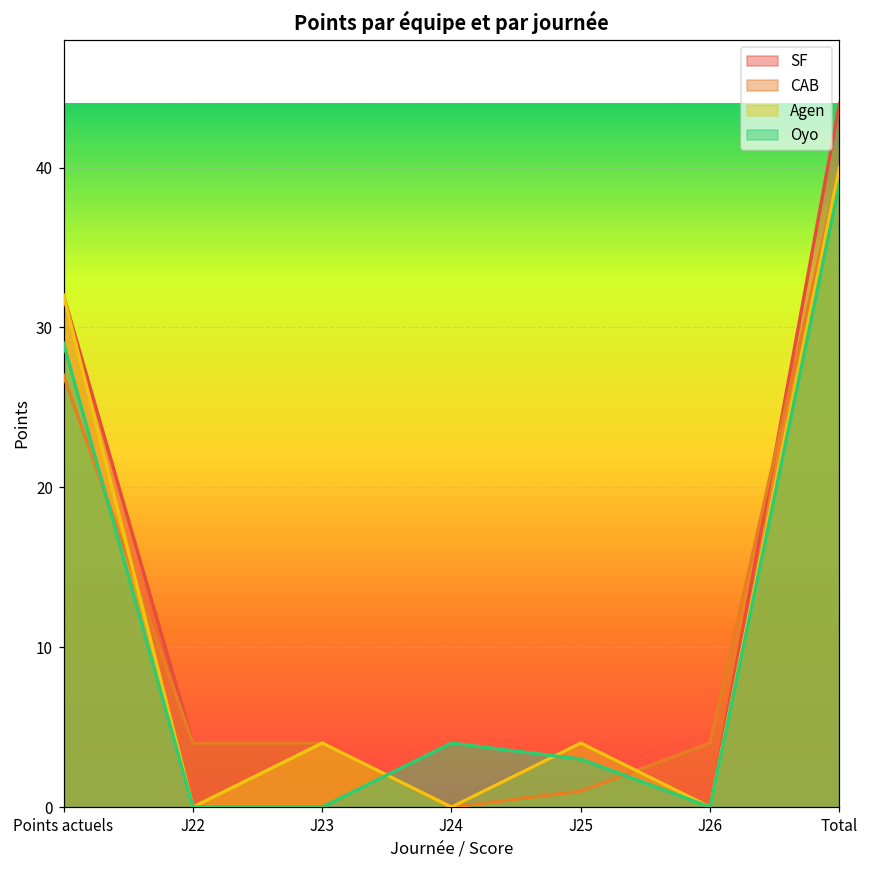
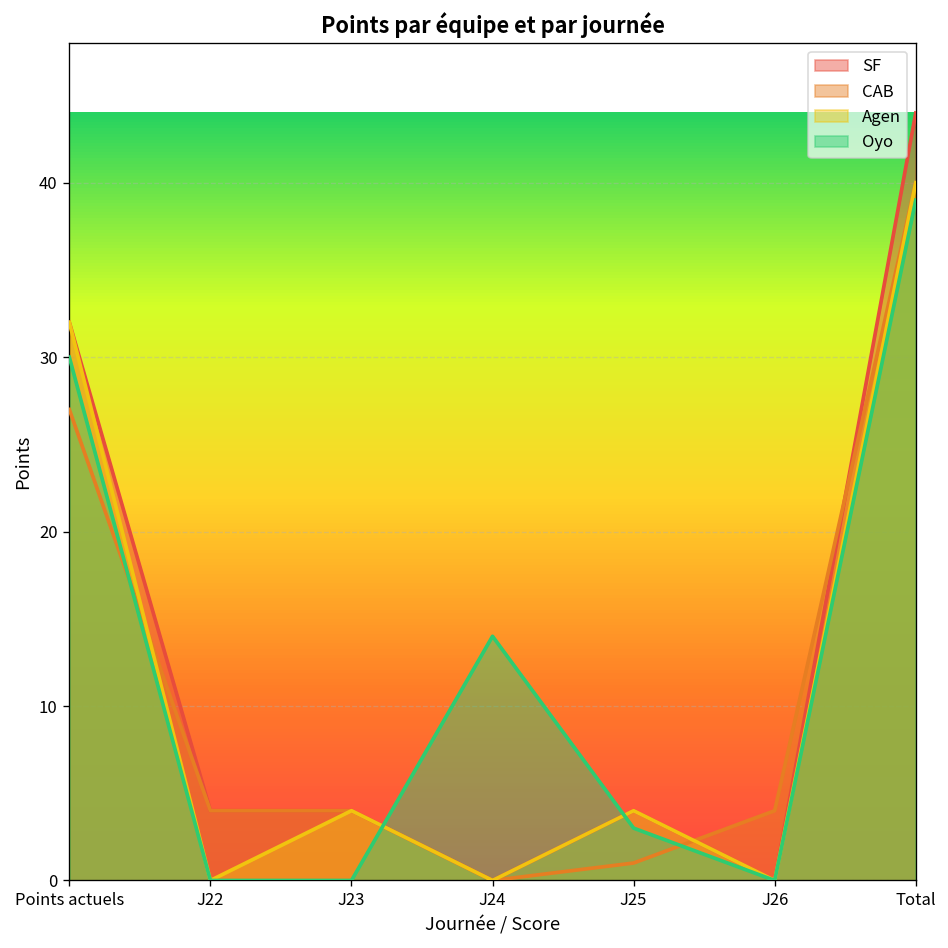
  {
    "Oyo": {
-     "Points actuels": 29,
+     "Points actuels": 30,
      "J23": 0,
-     "J24": 4,
+     "J24": 14,
      "J25": 3,
      "Total": 39
    }
  }
